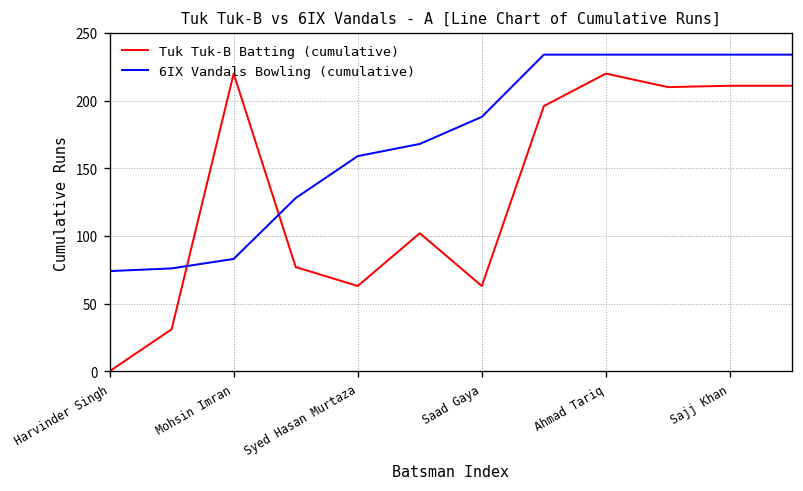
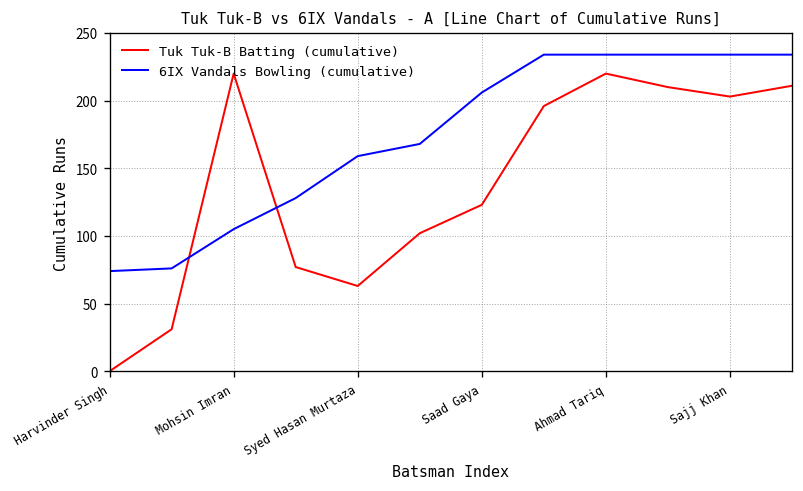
  {
    "Tuk Tuk-B Batting (cumulative)": {
      "Harvinder Singh": 0,
      "Mohsin Imran": 220,
      "Syed Hasan Murtaza": 63,
-     "Saad Gaya": 63,
+     "Saad Gaya": 123,
      "Ahmad Tariq": 220,
-     "Sajj Khan": 211
+     "Sajj Khan": 203
    },
    "6IX Vandals Bowling (cumulative)": {
      "Harvinder Singh": 74,
-     "Mohsin Imran": 83,
+     "Mohsin Imran": 105,
      "Syed Hasan Murtaza": 159,
-     "Saad Gaya": 188,
+     "Saad Gaya": 206,
      "Ahmad Tariq": 234,
      "Sajj Khan": 234
    }
  }
